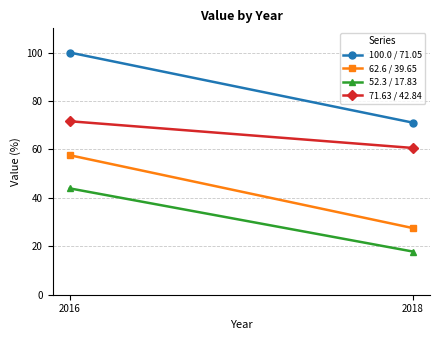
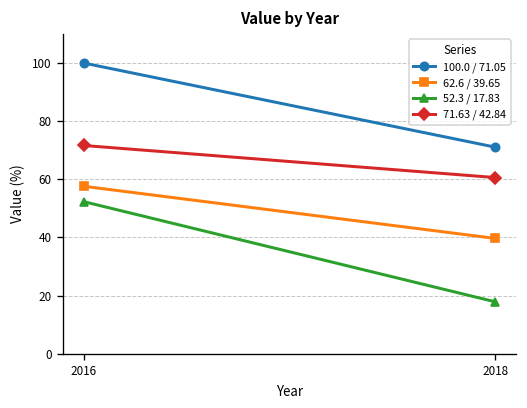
  {
    "100.0 / 71.05": {
      "2016": 100,
      "2018": 71
    },
    "62.6 / 39.65": {
      "2016": 58,
-     "2018": 28
+     "2018": 40
    },
    "52.3 / 17.83": {
-     "2016": 44,
+     "2016": 52,
      "2018": 18
    },
    "71.63 / 42.84": {
      "2016": 72,
      "2018": 61
    }
  }
